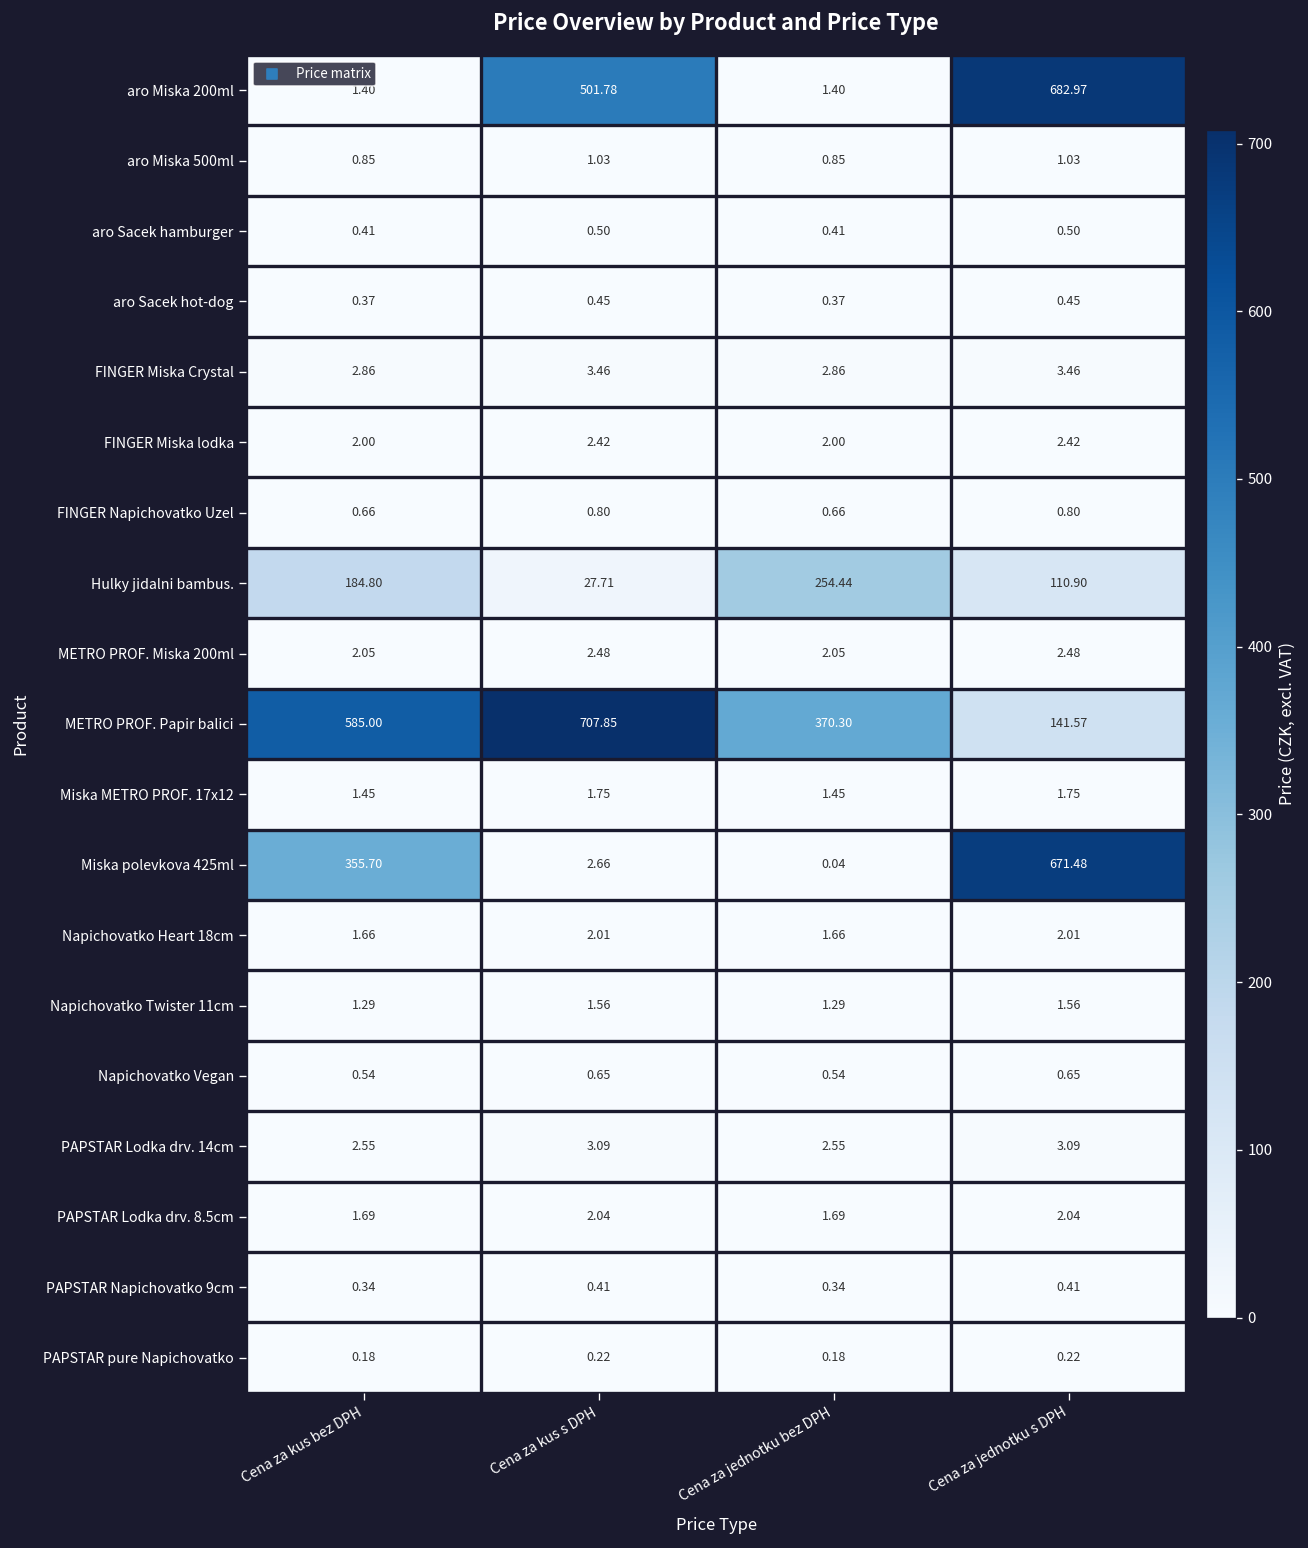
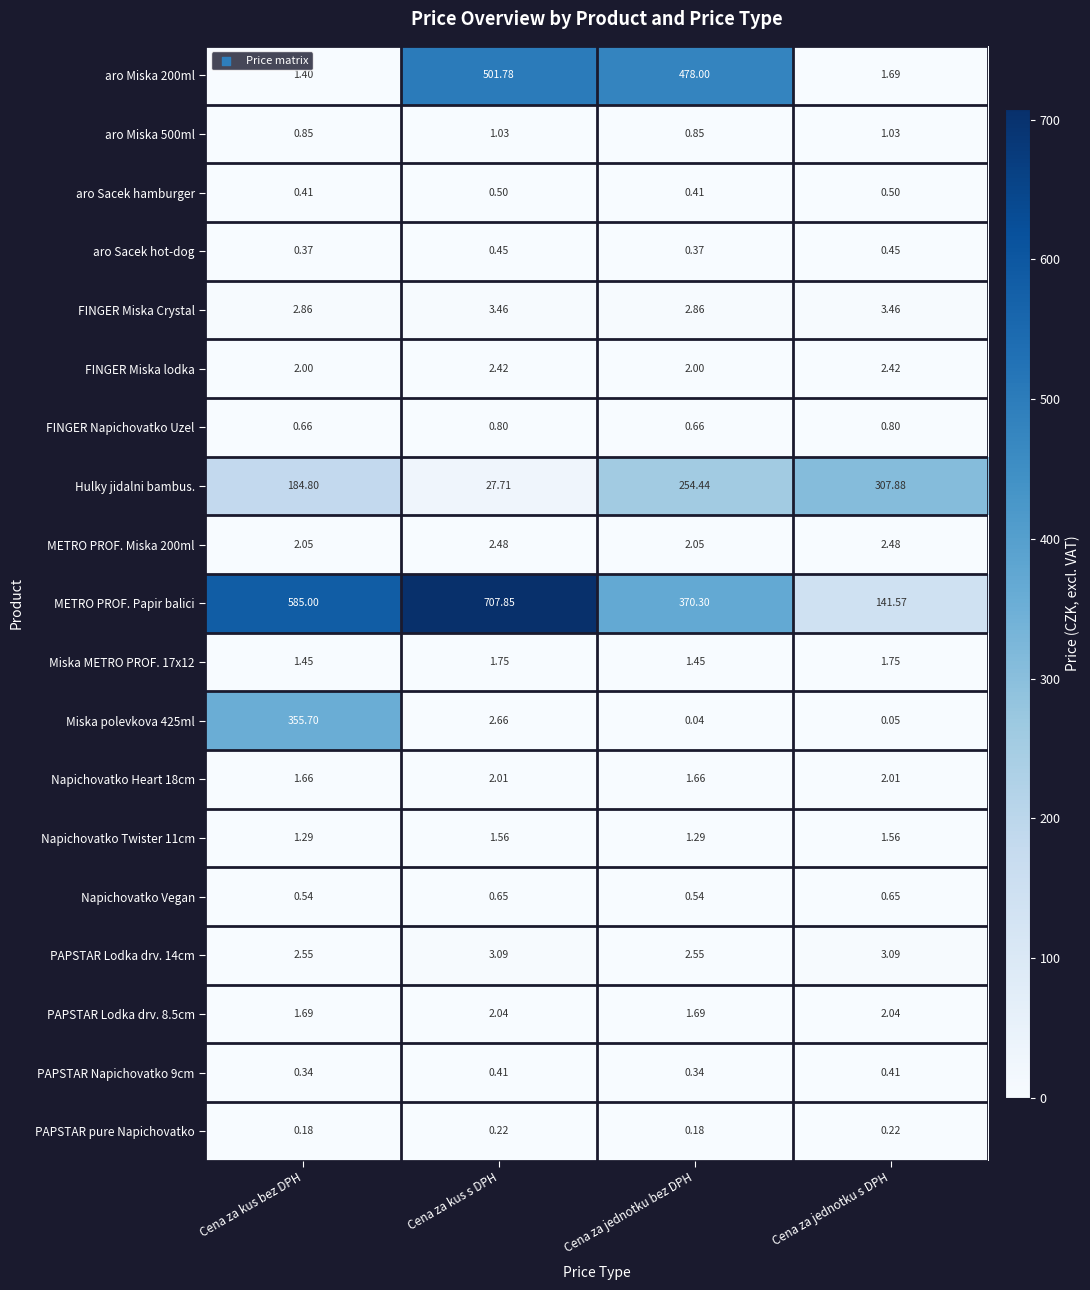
  {
    "aro Miska 200ml": {
      "Cena za kus s DPH": 501.78,
-     "Cena za jednotku bez DPH": 1.40,
-     "Cena za jednotku s DPH": 682.97
+     "Cena za jednotku bez DPH": 478.00,
+     "Cena za jednotku s DPH": 1.69
    },
    "aro Miska 500ml": {
      "Cena za kus bez DPH": 0.85,
      "Cena za kus s DPH": 1.03,
      "Cena za jednotku bez DPH": 0.85,
      "Cena za jednotku s DPH": 1.03
    },
    "aro Sacek hamburger": {
      "Cena za kus bez DPH": 0.41,
      "Cena za kus s DPH": 0.50,
      "Cena za jednotku bez DPH": 0.41,
      "Cena za jednotku s DPH": 0.50
    },
    "aro Sacek hot-dog": {
      "Cena za kus bez DPH": 0.37,
      "Cena za kus s DPH": 0.45,
      "Cena za jednotku bez DPH": 0.37,
      "Cena za jednotku s DPH": 0.45
    },
    "FINGER Miska Crystal": {
      "Cena za kus bez DPH": 2.86,
      "Cena za kus s DPH": 3.46,
      "Cena za jednotku bez DPH": 2.86,
      "Cena za jednotku s DPH": 3.46
    },
    "FINGER Miska lodka": {
      "Cena za kus bez DPH": 2.00,
      "Cena za kus s DPH": 2.42,
      "Cena za jednotku bez DPH": 2.00,
      "Cena za jednotku s DPH": 2.42
    },
    "FINGER Napichovatko Uzel": {
      "Cena za kus bez DPH": 0.66,
      "Cena za kus s DPH": 0.80,
      "Cena za jednotku bez DPH": 0.66,
      "Cena za jednotku s DPH": 0.80
    },
    "Hulky jidalni bambus.": {
      "Cena za kus bez DPH": 184.80,
      "Cena za kus s DPH": 27.71,
      "Cena za jednotku bez DPH": 254.44,
-     "Cena za jednotku s DPH": 110.90
+     "Cena za jednotku s DPH": 307.88
    },
    "METRO PROF. Miska 200ml": {
      "Cena za kus bez DPH": 2.05,
      "Cena za kus s DPH": 2.48,
      "Cena za jednotku bez DPH": 2.05,
      "Cena za jednotku s DPH": 2.48
    },
    "METRO PROF. Papir balici": {
      "Cena za kus bez DPH": 585.00,
      "Cena za kus s DPH": 707.85,
      "Cena za jednotku bez DPH": 370.30,
      "Cena za jednotku s DPH": 141.57
    },
    "Miska METRO PROF. 17x12": {
      "Cena za kus bez DPH": 1.45,
      "Cena za kus s DPH": 1.75,
      "Cena za jednotku bez DPH": 1.45,
      "Cena za jednotku s DPH": 1.75
    },
    "Miska polevkova 425ml": {
      "Cena za kus bez DPH": 355.70,
      "Cena za kus s DPH": 2.66,
      "Cena za jednotku bez DPH": 0.04,
-     "Cena za jednotku s DPH": 671.48
+     "Cena za jednotku s DPH": 0.05
    },
    "Napichovatko Heart 18cm": {
      "Cena za kus bez DPH": 1.66,
      "Cena za kus s DPH": 2.01,
      "Cena za jednotku bez DPH": 1.66,
      "Cena za jednotku s DPH": 2.01
    },
    "Napichovatko Twister 11cm": {
      "Cena za kus bez DPH": 1.29,
      "Cena za kus s DPH": 1.56,
      "Cena za jednotku bez DPH": 1.29,
      "Cena za jednotku s DPH": 1.56
    },
    "Napichovatko Vegan": {
      "Cena za kus bez DPH": 0.54,
      "Cena za kus s DPH": 0.65,
      "Cena za jednotku bez DPH": 0.54,
      "Cena za jednotku s DPH": 0.65
    },
    "PAPSTAR Lodka drv. 14cm": {
      "Cena za kus bez DPH": 2.55,
      "Cena za kus s DPH": 3.09,
      "Cena za jednotku bez DPH": 2.55,
      "Cena za jednotku s DPH": 3.09
    },
    "PAPSTAR Lodka drv. 8.5cm": {
      "Cena za kus bez DPH": 1.69,
      "Cena za kus s DPH": 2.04,
      "Cena za jednotku bez DPH": 1.69,
      "Cena za jednotku s DPH": 2.04
    },
    "PAPSTAR Napichovatko 9cm": {
      "Cena za kus bez DPH": 0.34,
      "Cena za kus s DPH": 0.41,
      "Cena za jednotku bez DPH": 0.34,
      "Cena za jednotku s DPH": 0.41
    },
    "PAPSTAR pure Napichovatko": {
      "Cena za kus bez DPH": 0.18,
      "Cena za kus s DPH": 0.22,
      "Cena za jednotku bez DPH": 0.18,
      "Cena za jednotku s DPH": 0.22
    }
  }
